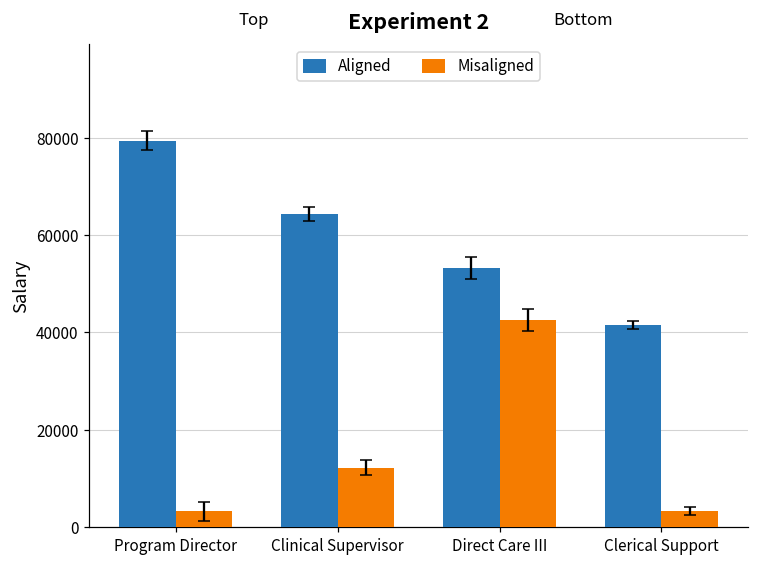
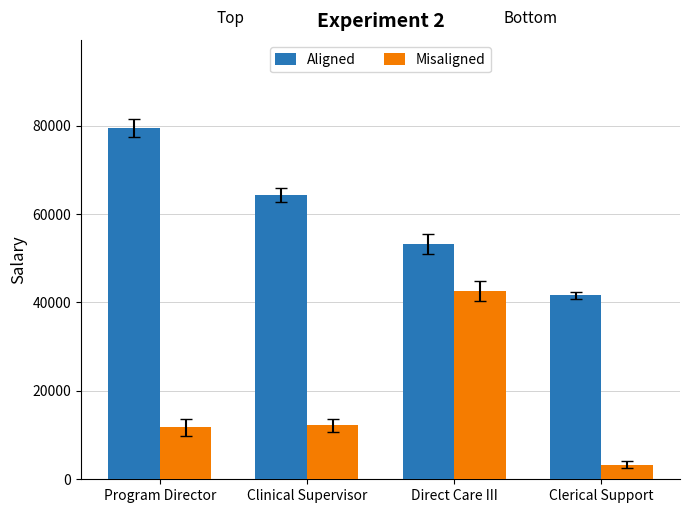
  {
    "Misaligned": {
-     "Program Director": 3000,
+     "Program Director": 12000,
      "Clinical Supervisor": 12000,
      "Direct Care III": 43000,
      "Clerical Support": 3000
    }
  }
